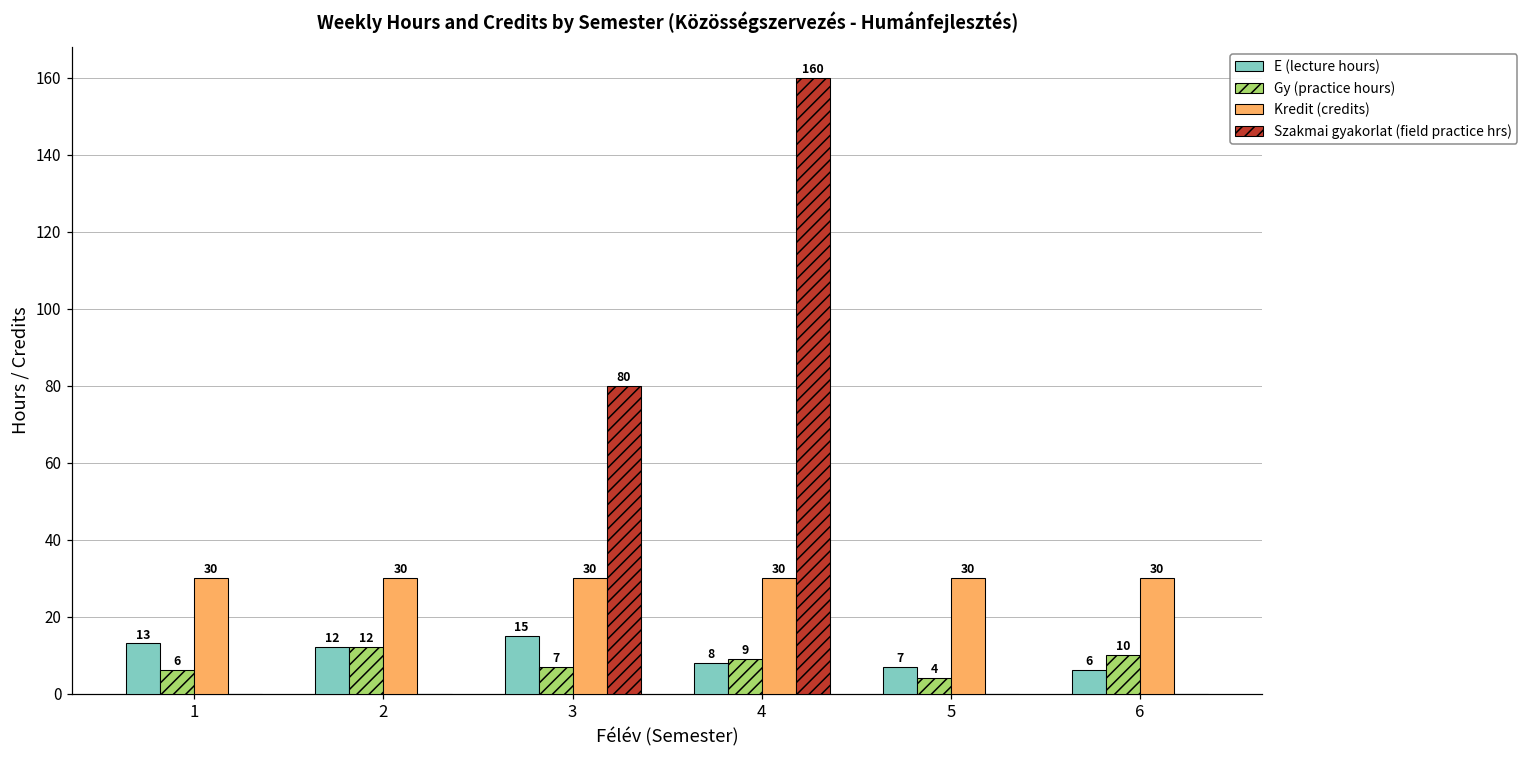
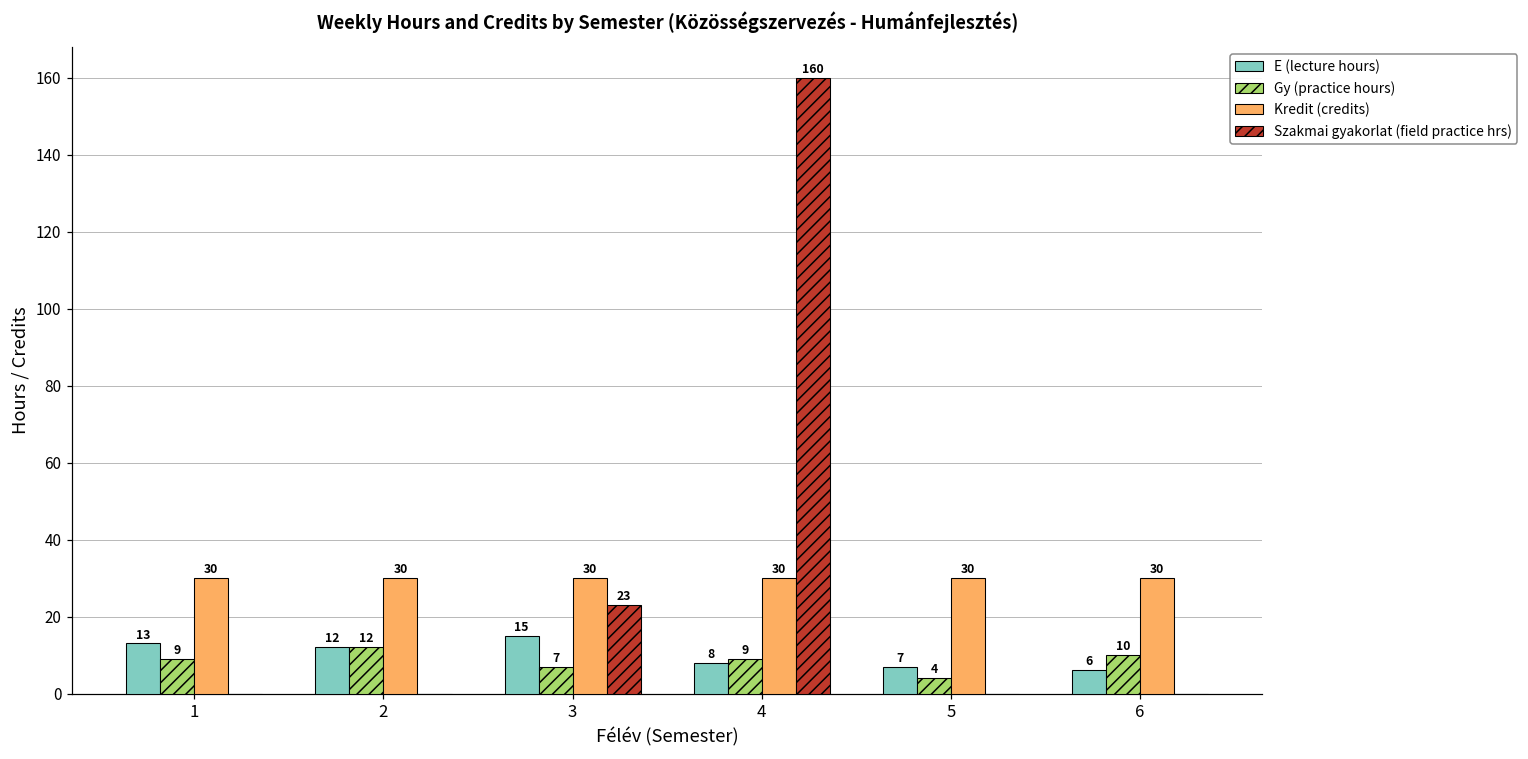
  {
    "E (lecture hours)": {
      "1": 13,
      "2": 12,
      "3": 15,
      "4": 8,
      "5": 7,
      "6": 6
    },
    "Gy (practice hours)": {
-     "1": 6,
+     "1": 9,
      "2": 12,
      "3": 7,
      "4": 9,
      "5": 4,
      "6": 10
    },
    "Kredit (credits)": {
      "1": 30,
      "2": 30,
      "3": 30,
      "4": 30,
      "5": 30,
      "6": 30
    },
    "Szakmai gyakorlat (field practice hrs)": {
-     "3": 80,
+     "3": 23,
      "4": 160
    }
  }
